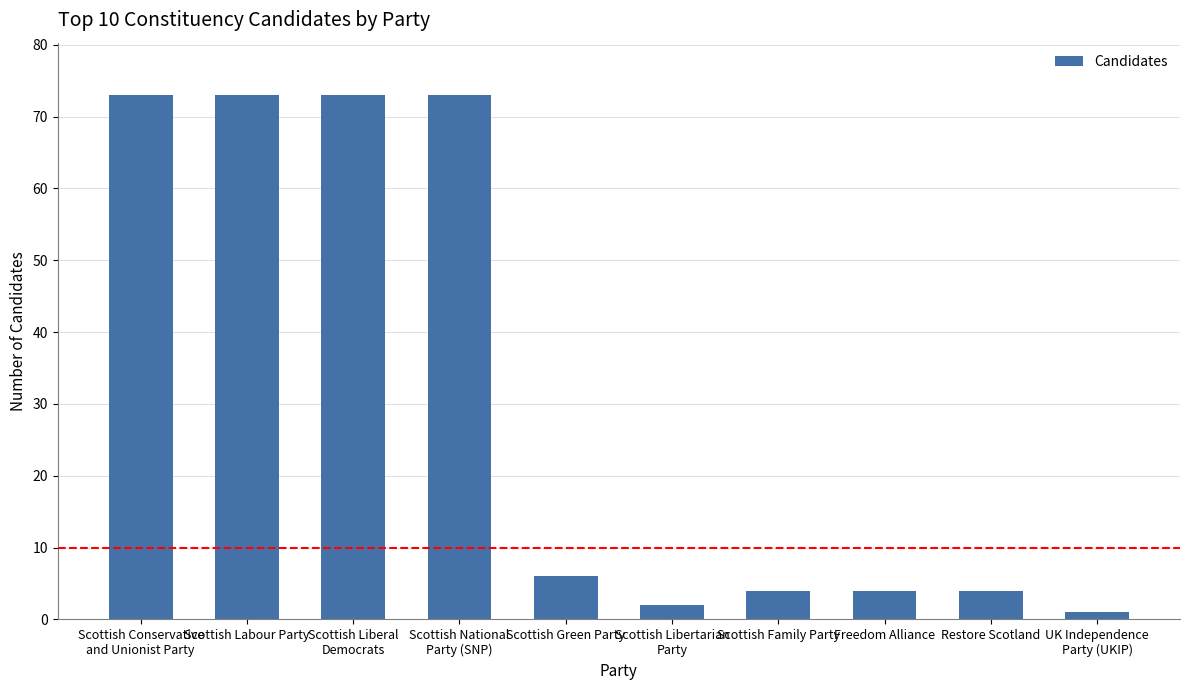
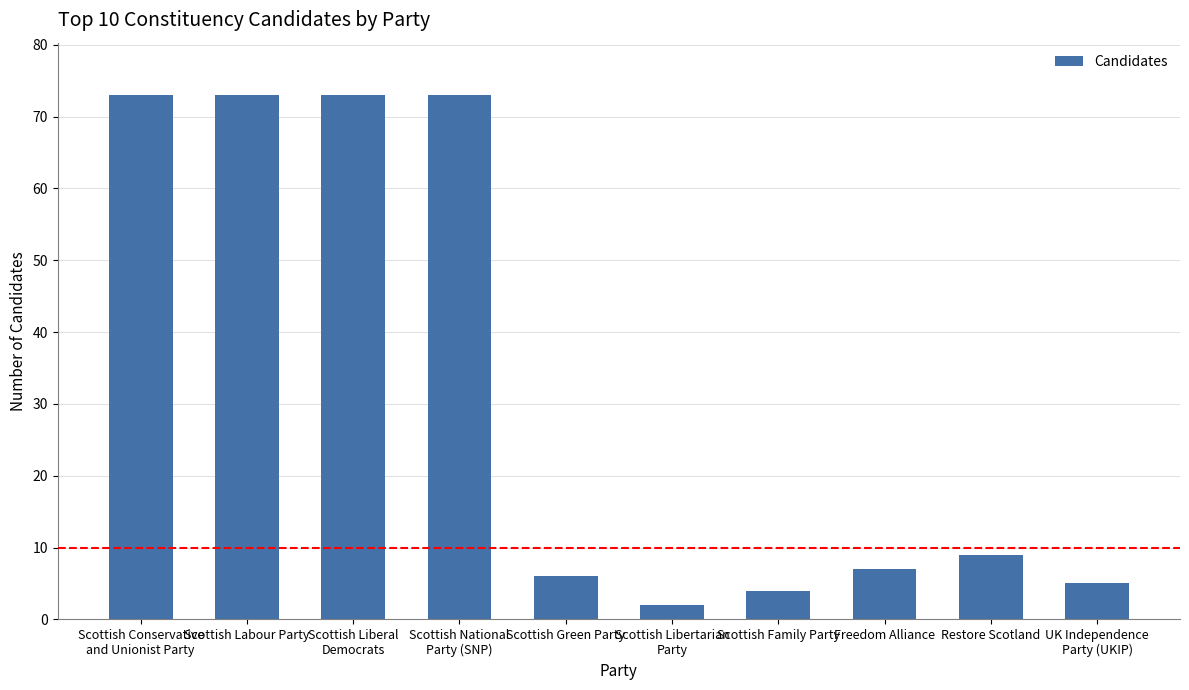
  {
    "Scottish Conservative and Unionist Party": 73,
    "Scottish Liberal Democrats": 73,
    "Scottish National Party (SNP)": 73,
    "Scottish Green Party": 6,
    "Scottish Libertarian Party": 2,
    "Scottish Family Party": 4,
-   "Freedom Alliance": 4,
-   "Restore Scotland": 4,
-   "UK Independence Party (UKIP)": 1
+   "Freedom Alliance": 7,
+   "Restore Scotland": 9,
+   "UK Independence Party (UKIP)": 5
  }
